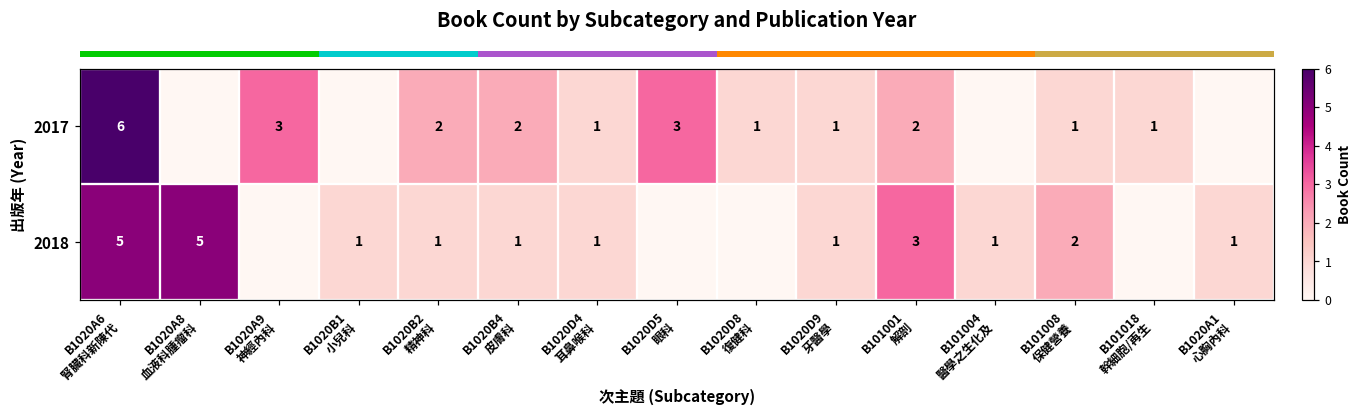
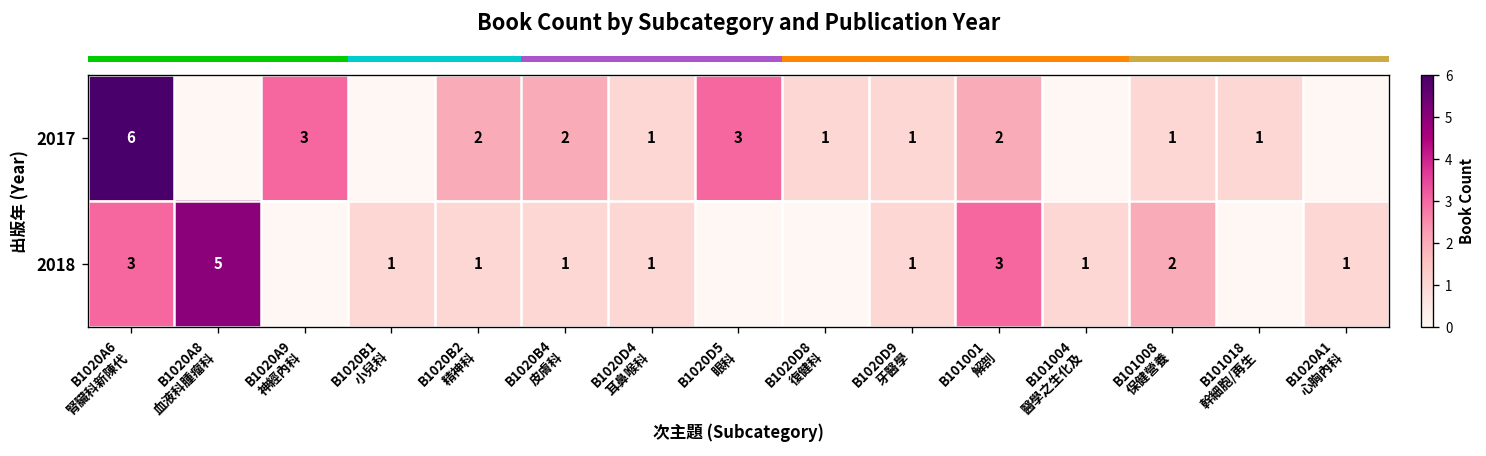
  {
    "2017": {
      "B1020A6 腎臟科新陳代": 6,
      "B1020A9 神經內科": 3,
      "B1020B2 精神科": 2,
      "B1020B4 皮膚科": 2,
      "B1020D4 耳鼻喉科": 1,
      "B1020D5 眼科": 3,
      "B1020D8 復健科": 1,
      "B1020D9 牙醫學": 1,
      "B101001 解剖": 2,
      "B101008 保健營養": 1,
      "B101018 幹細胞/再生": 1
    },
    "2018": {
-     "B1020A6 腎臟科新陳代": 5,
+     "B1020A6 腎臟科新陳代": 3,
      "B1020A8 血液科腫瘤科": 5,
      "B1020B1 小兒科": 1,
      "B1020B2 精神科": 1,
      "B1020B4 皮膚科": 1,
      "B1020D4 耳鼻喉科": 1,
      "B1020D9 牙醫學": 1,
      "B101001 解剖": 3,
      "B101004 醫學之生化及": 1,
      "B101008 保健營養": 2,
      "B1020A1 心胸內科": 1
    }
  }
